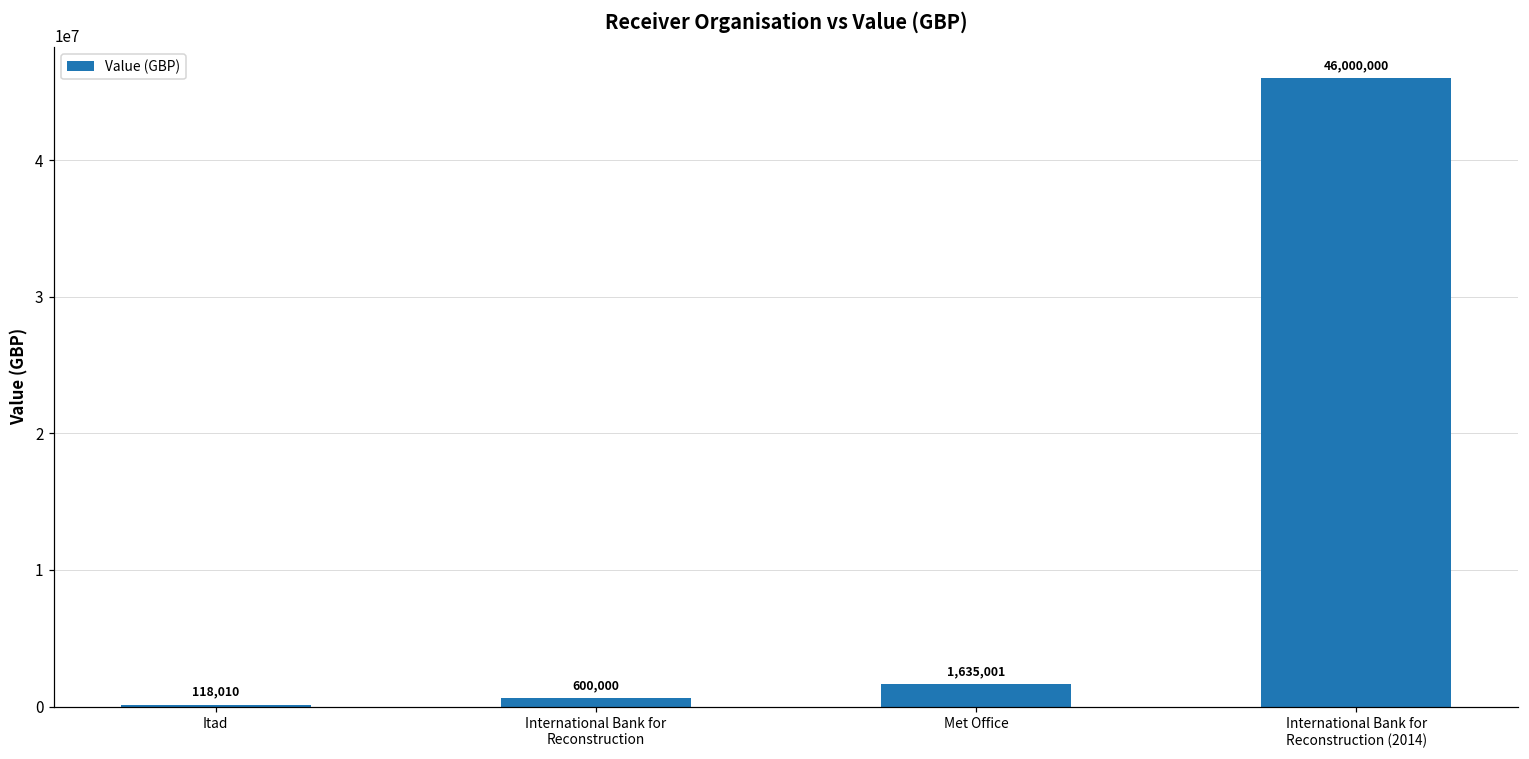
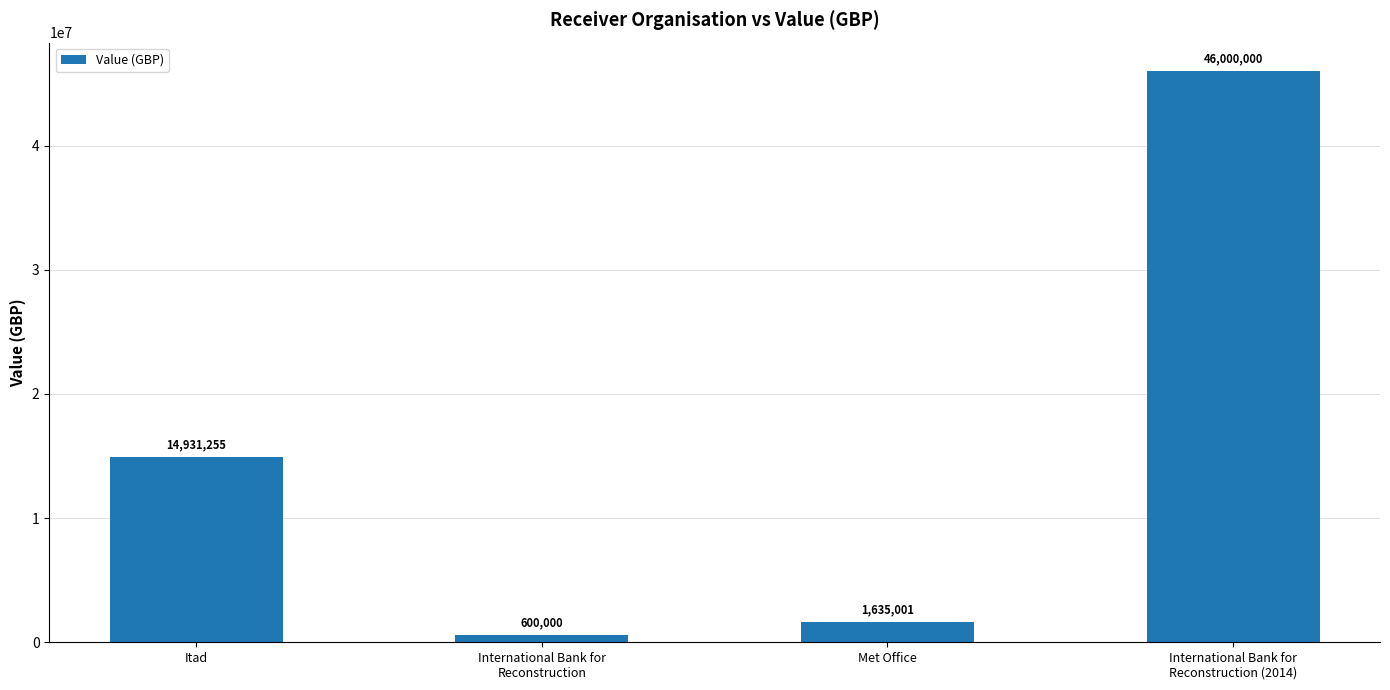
  {
-   "Itad": "118,010",
+   "Itad": "14,931,255",
    "International Bank for Reconstruction": "600,000",
    "Met Office": "1,635,001",
    "International Bank for Reconstruction (2014)": "46,000,000"
  }
